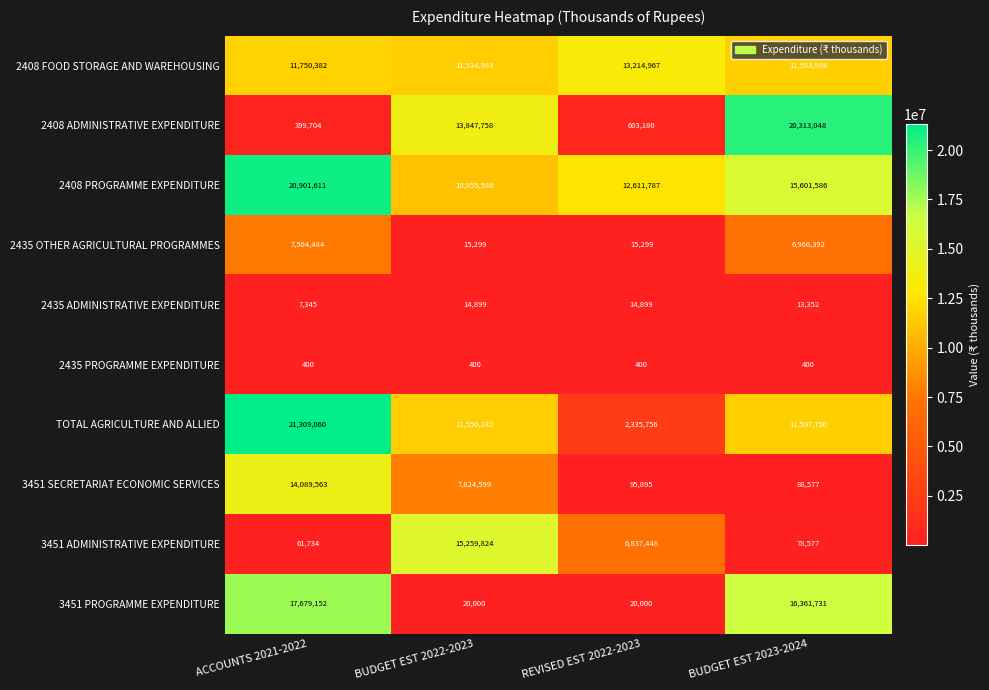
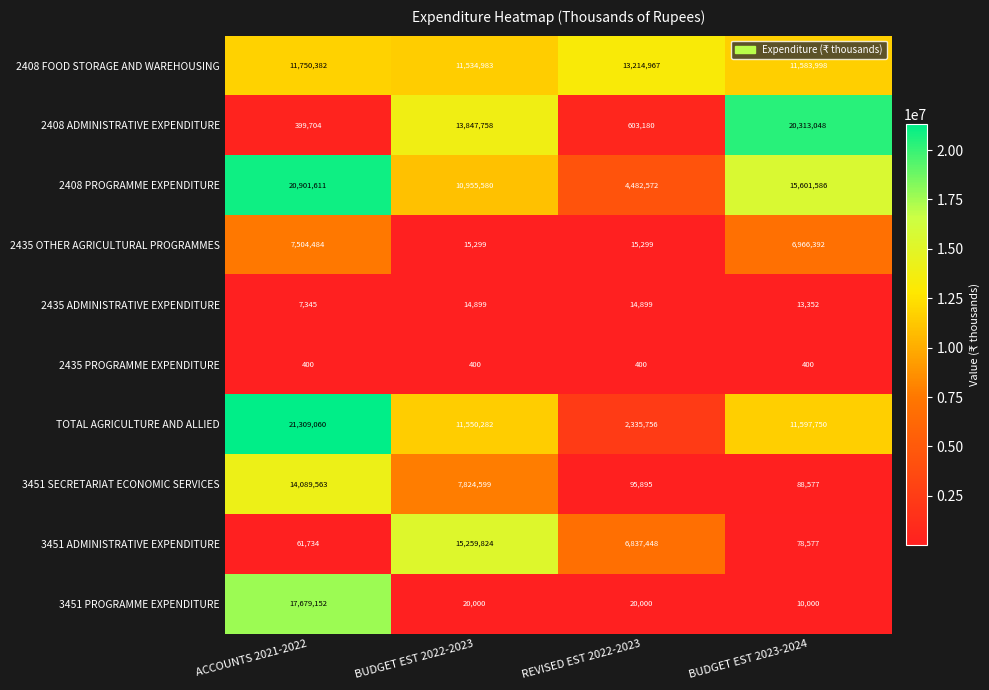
  {
    "2408 FOOD STORAGE AND WAREHOUSING": {
      "ACCOUNTS 2021-2022": "11,750,382",
      "BUDGET EST 2022-2023": "11,534,983",
      "REVISED EST 2022-2023": "13,214,967",
      "BUDGET EST 2023-2024": "11,583,998"
    },
    "2408 ADMINISTRATIVE EXPENDITURE": {
      "ACCOUNTS 2021-2022": "399,704",
      "BUDGET EST 2022-2023": "13,847,758",
      "REVISED EST 2022-2023": "603,180",
      "BUDGET EST 2023-2024": "20,313,048"
    },
    "2408 PROGRAMME EXPENDITURE": {
      "ACCOUNTS 2021-2022": "20,901,611",
      "BUDGET EST 2022-2023": "10,955,580",
-     "REVISED EST 2022-2023": "12,611,787",
+     "REVISED EST 2022-2023": "4,482,572",
      "BUDGET EST 2023-2024": "15,601,586"
    },
    "2435 OTHER AGRICULTURAL PROGRAMMES": {
      "ACCOUNTS 2021-2022": "7,504,484",
      "BUDGET EST 2022-2023": "15,299",
      "REVISED EST 2022-2023": "15,299",
      "BUDGET EST 2023-2024": "6,966,392"
    },
    "2435 ADMINISTRATIVE EXPENDITURE": {
      "ACCOUNTS 2021-2022": "7,345",
      "BUDGET EST 2022-2023": "14,899",
      "REVISED EST 2022-2023": "14,899",
      "BUDGET EST 2023-2024": "13,352"
    },
    "2435 PROGRAMME EXPENDITURE": {
      "ACCOUNTS 2021-2022": "400",
      "BUDGET EST 2022-2023": "400",
      "REVISED EST 2022-2023": "400",
      "BUDGET EST 2023-2024": "400"
    },
    "TOTAL AGRICULTURE AND ALLIED": {
      "ACCOUNTS 2021-2022": "21,309,060",
      "BUDGET EST 2022-2023": "11,550,282",
      "REVISED EST 2022-2023": "2,335,756",
      "BUDGET EST 2023-2024": "11,597,750"
    },
    "3451 SECRETARIAT ECONOMIC SERVICES": {
      "ACCOUNTS 2021-2022": "14,089,563",
      "BUDGET EST 2022-2023": "7,824,599",
      "REVISED EST 2022-2023": "95,895",
      "BUDGET EST 2023-2024": "88,577"
    },
    "3451 ADMINISTRATIVE EXPENDITURE": {
      "ACCOUNTS 2021-2022": "61,734",
      "BUDGET EST 2022-2023": "15,259,824",
      "REVISED EST 2022-2023": "6,837,448",
      "BUDGET EST 2023-2024": "78,577"
    },
    "3451 PROGRAMME EXPENDITURE": {
      "ACCOUNTS 2021-2022": "17,679,152",
      "BUDGET EST 2022-2023": "20,000",
      "REVISED EST 2022-2023": "20,000",
-     "BUDGET EST 2023-2024": "16,361,731"
+     "BUDGET EST 2023-2024": "10,000"
    }
  }
